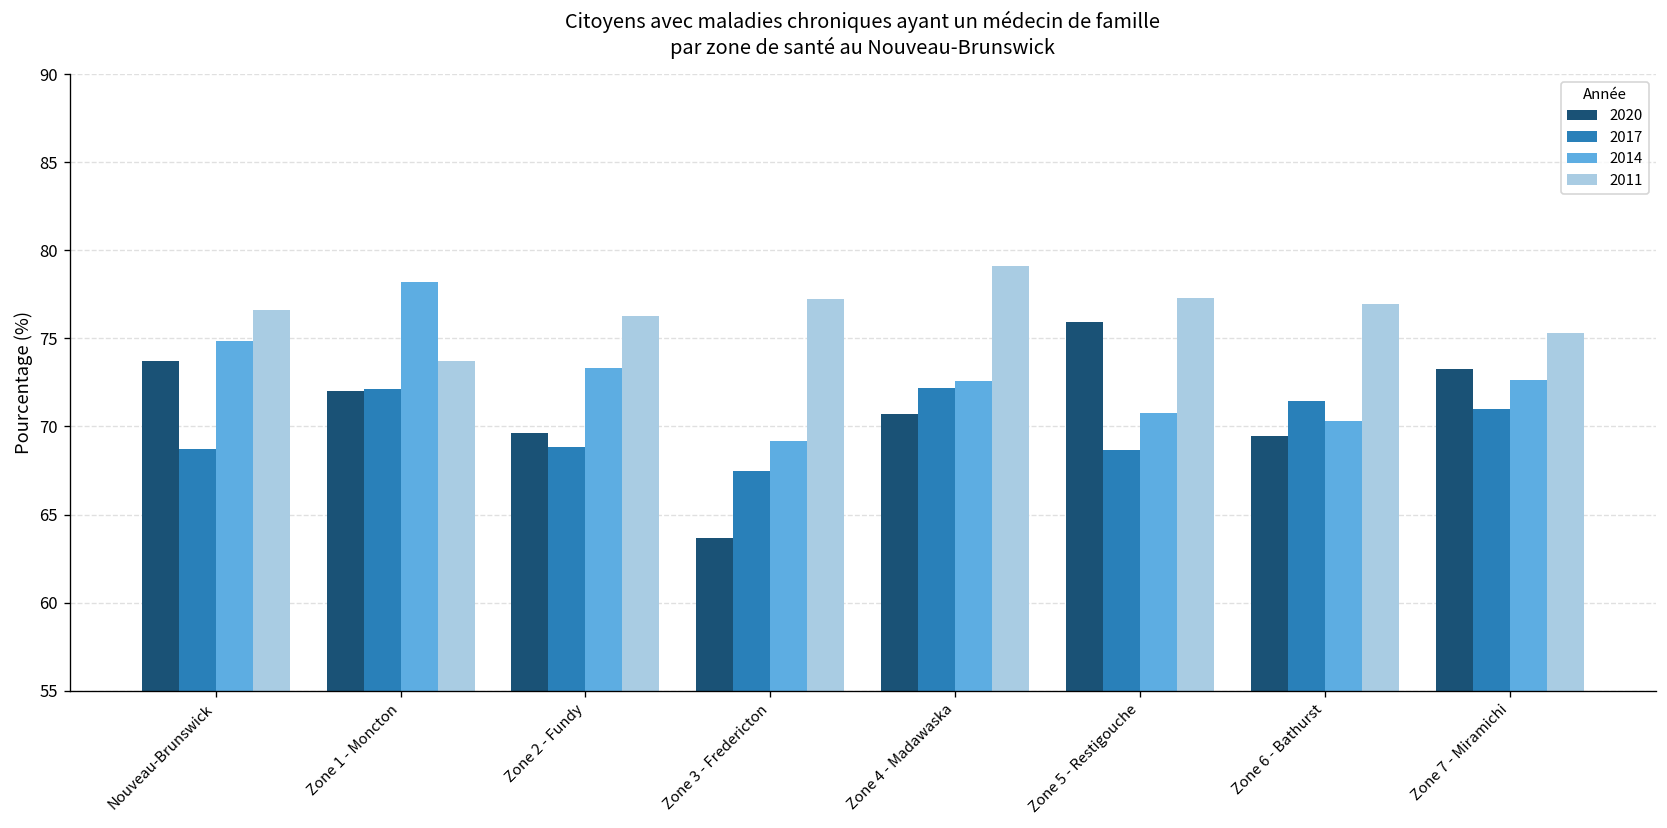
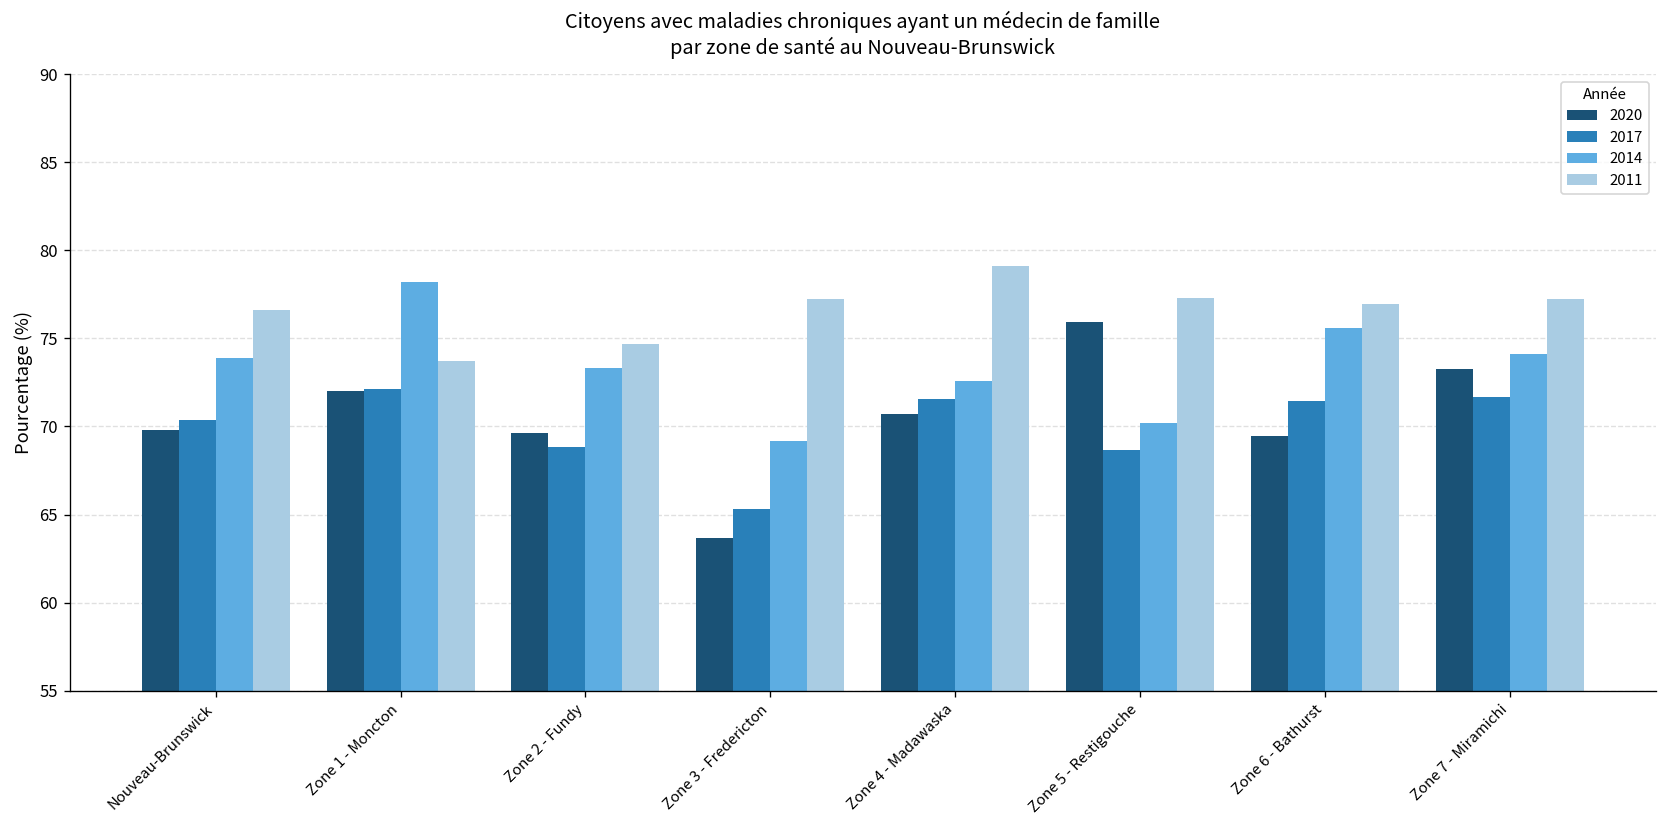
  {
    "2020": {
-     "Nouveau-Brunswick": 73.7,
+     "Nouveau-Brunswick": 69.8,
      "Zone 1 - Moncton": 72.0,
      "Zone 2 - Fundy": 69.6,
      "Zone 3 - Fredericton": 63.7,
      "Zone 4 - Madawaska": 70.7,
      "Zone 5 - Restigouche": 75.9,
      "Zone 6 - Bathurst": 69.4,
      "Zone 7 - Miramichi": 73.2
    },
    "2017": {
-     "Nouveau-Brunswick": 68.7,
+     "Nouveau-Brunswick": 70.4,
      "Zone 1 - Moncton": 72.1,
      "Zone 2 - Fundy": 68.9,
-     "Zone 3 - Fredericton": 67.5,
-     "Zone 4 - Madawaska": 72.2,
+     "Zone 3 - Fredericton": 65.3,
+     "Zone 4 - Madawaska": 71.6,
      "Zone 5 - Restigouche": 68.7,
      "Zone 6 - Bathurst": 71.5,
-     "Zone 7 - Miramichi": 71.0
+     "Zone 7 - Miramichi": 71.7
    },
    "2014": {
-     "Nouveau-Brunswick": 74.8,
+     "Nouveau-Brunswick": 73.9,
      "Zone 1 - Moncton": 78.2,
      "Zone 2 - Fundy": 73.3,
      "Zone 3 - Fredericton": 69.2,
      "Zone 4 - Madawaska": 72.6,
-     "Zone 5 - Restigouche": 70.8,
-     "Zone 6 - Bathurst": 70.3,
-     "Zone 7 - Miramichi": 72.7
+     "Zone 5 - Restigouche": 70.2,
+     "Zone 6 - Bathurst": 75.6,
+     "Zone 7 - Miramichi": 74.1
    },
    "2011": {
      "Nouveau-Brunswick": 76.6,
      "Zone 1 - Moncton": 73.7,
-     "Zone 2 - Fundy": 76.3,
+     "Zone 2 - Fundy": 74.7,
      "Zone 3 - Fredericton": 77.2,
      "Zone 4 - Madawaska": 79.1,
      "Zone 5 - Restigouche": 77.3,
      "Zone 6 - Bathurst": 76.9,
-     "Zone 7 - Miramichi": 75.3
+     "Zone 7 - Miramichi": 77.3
    }
  }
